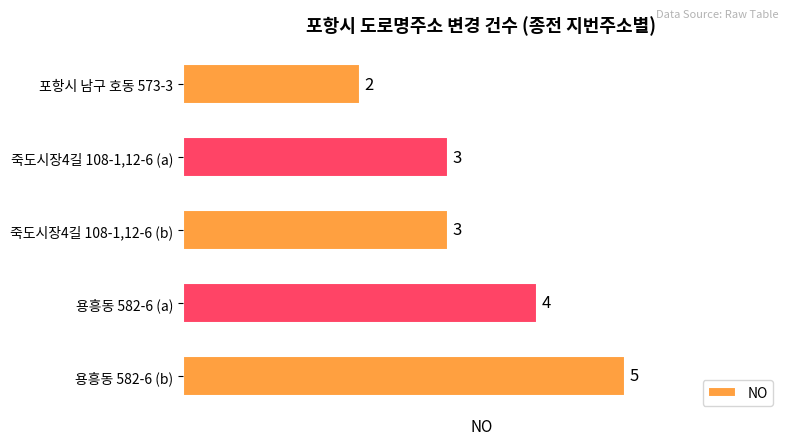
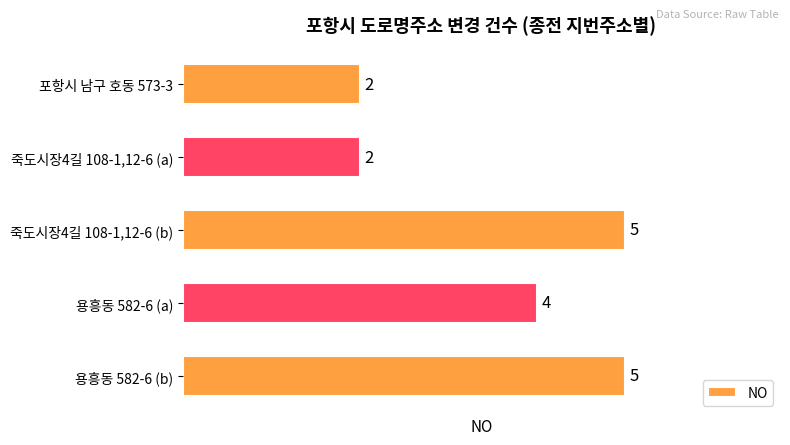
  {
    "포항시 남구 호동 573-3": 2,
-   "죽도시장4길 108-1,12-6 (a)": 3,
-   "죽도시장4길 108-1,12-6 (b)": 3,
+   "죽도시장4길 108-1,12-6 (a)": 2,
+   "죽도시장4길 108-1,12-6 (b)": 5,
    "용흥동 582-6 (a)": 4,
    "용흥동 582-6 (b)": 5
  }
